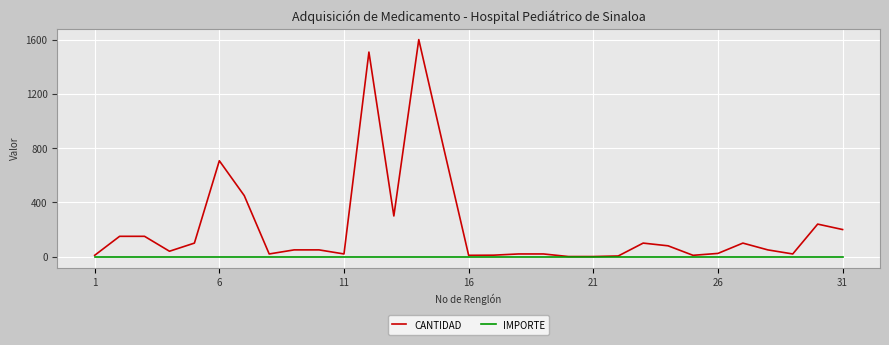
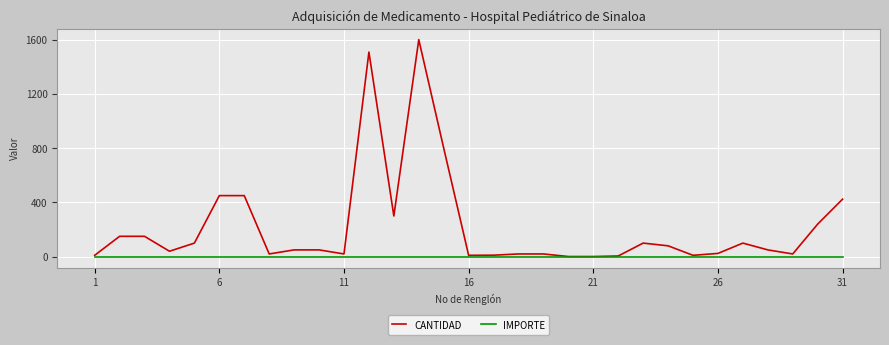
  {
    "CANTIDAD": {
-     "6": 710,
+     "6": 450,
      "11": 20,
      "26": 20,
-     "31": 200
+     "31": 420
    },
    "IMPORTE": {
      "6": 0,
      "11": 0,
      "26": 0,
      "31": 0
    }
  }
